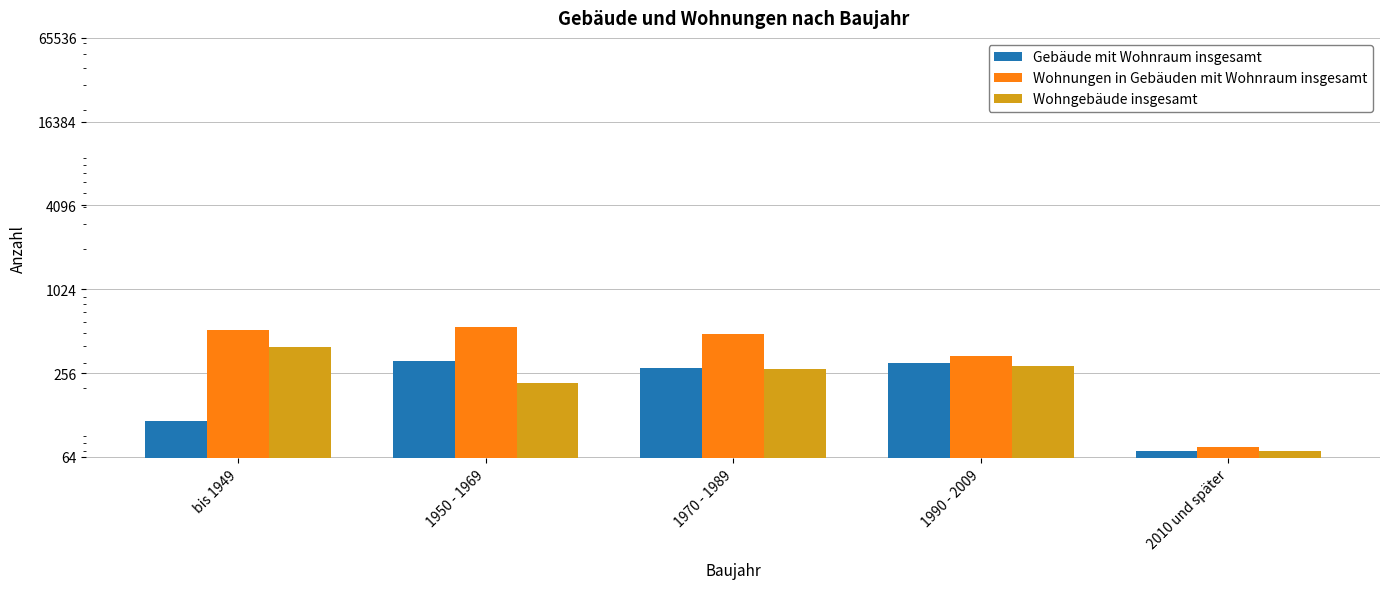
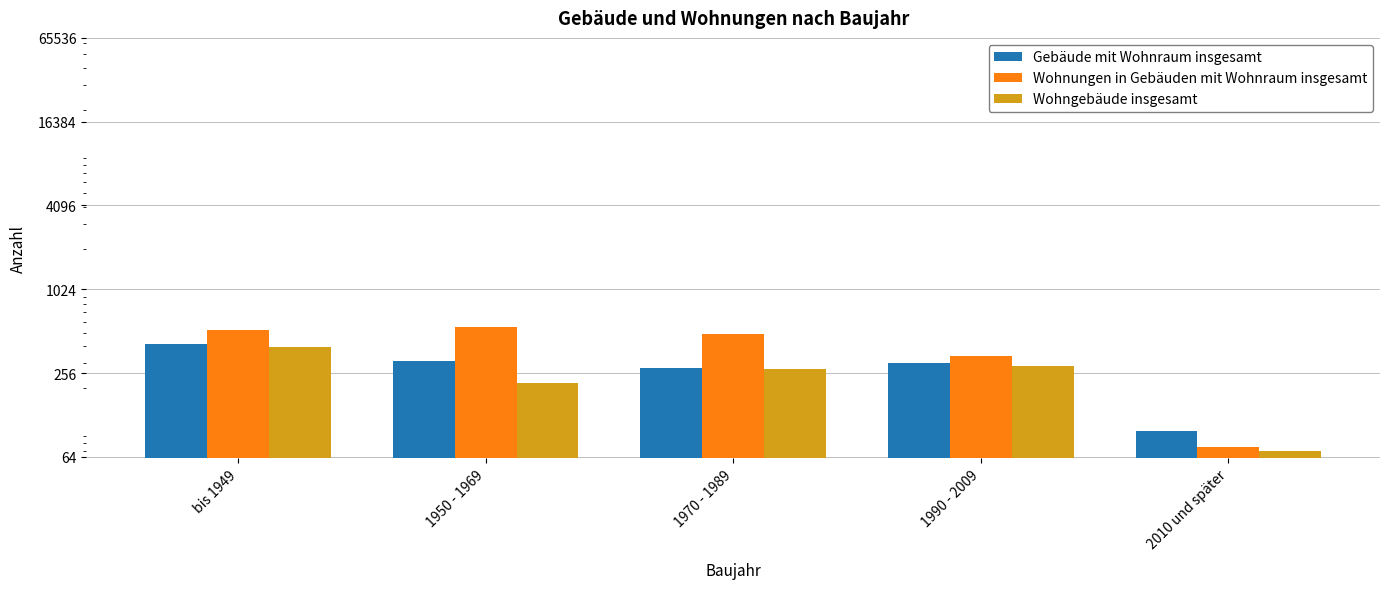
  {
    "Gebäude mit Wohnraum insgesamt": {
-     "bis 1949": 120,
+     "bis 1949": 420,
      "1950 - 1969": 310,
      "1970 - 1989": 280,
      "1990 - 2009": 300,
-     "2010 und später": 70
+     "2010 und später": 100
    }
  }
